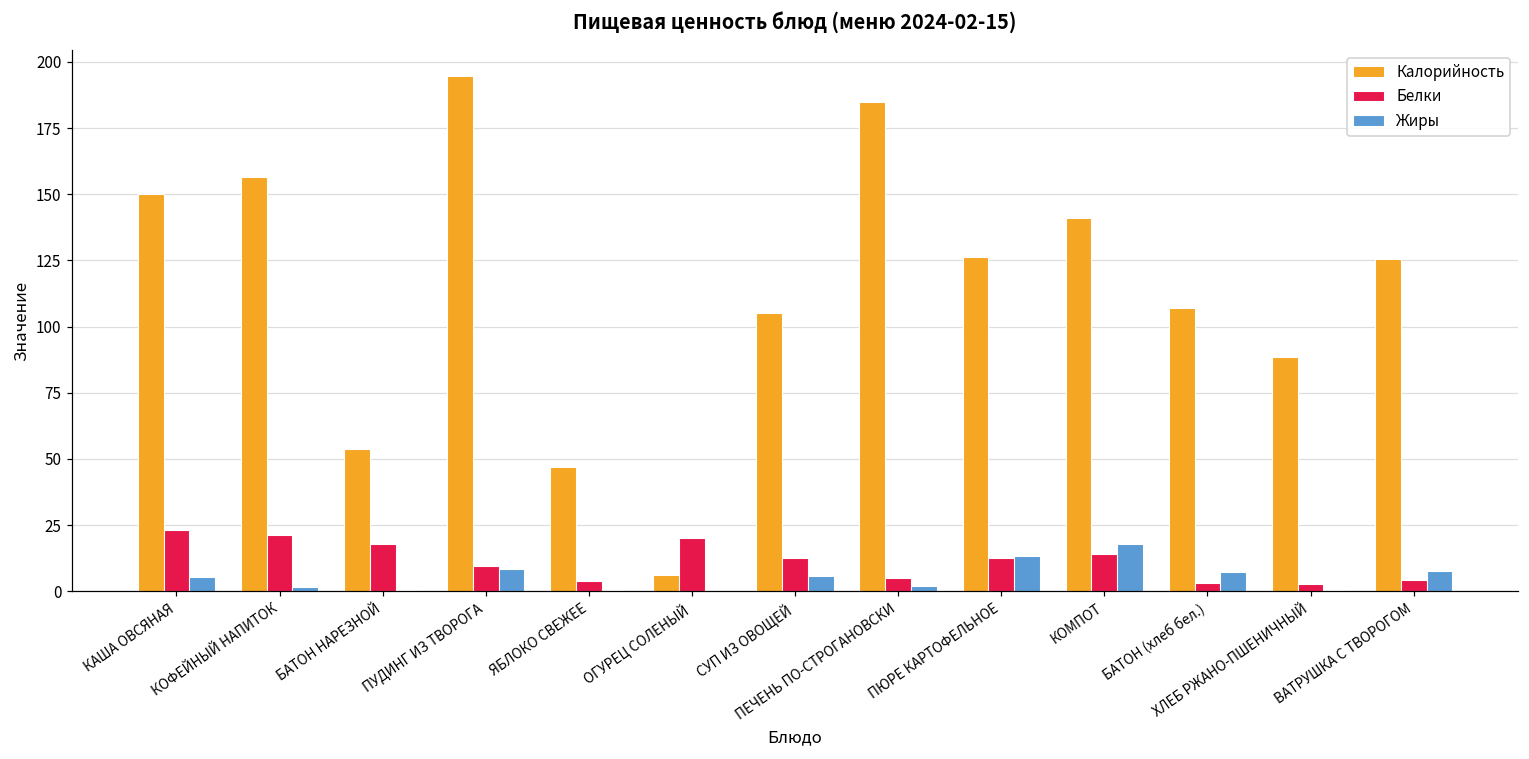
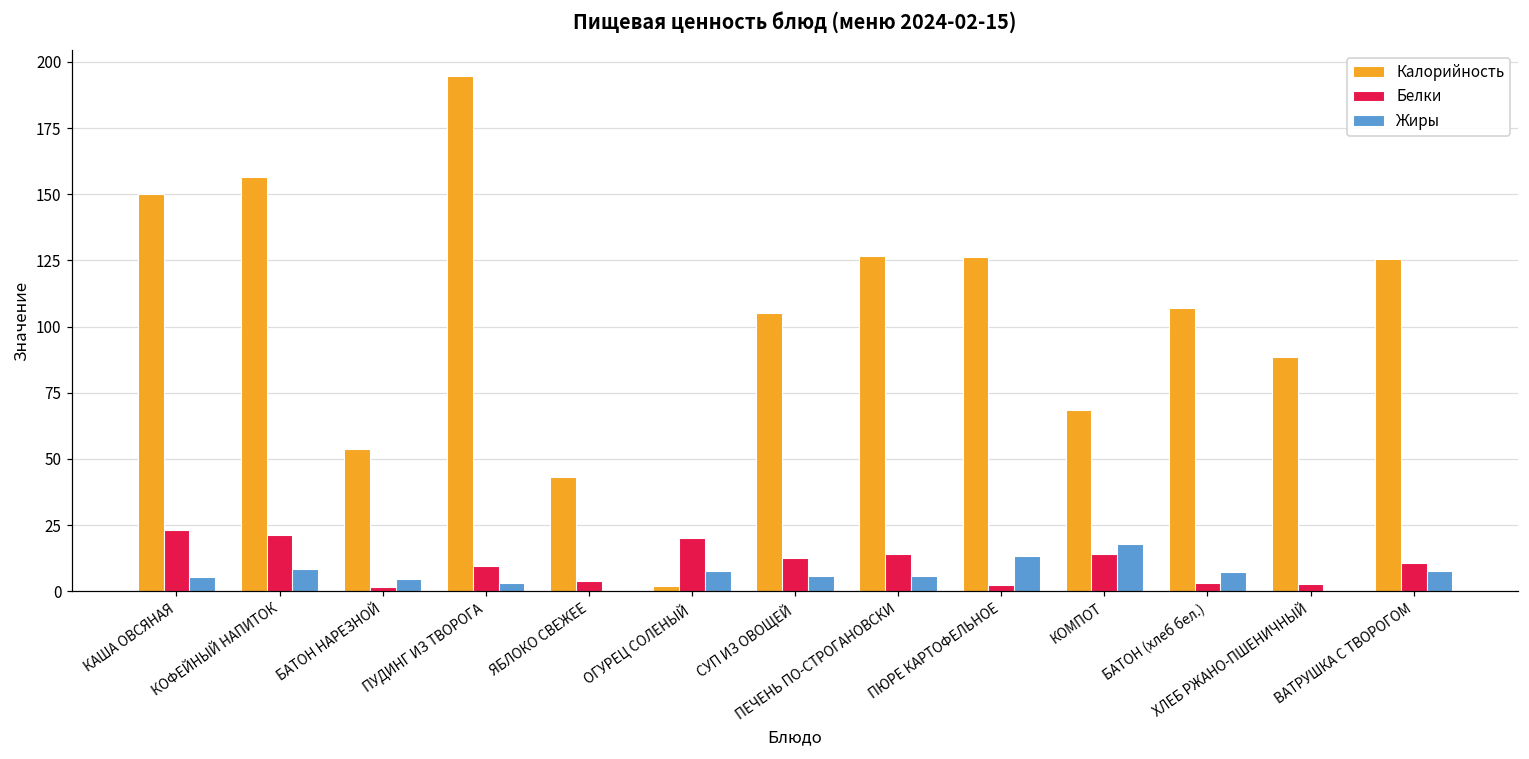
  {
    "Калорийность": {
      "КАША ОВСЯНАЯ": 150,
      "КОФЕЙНЫЙ НАПИТОК": 157,
      "БАТОН НАРЕЗНОЙ": 54,
      "ПУДИНГ ИЗ ТВОРОГА": 195,
-     "ЯБЛОКО СВЕЖЕЕ": 47,
-     "ОГУРЕЦ СОЛЕНЫЙ": 6,
+     "ЯБЛОКО СВЕЖЕЕ": 43,
+     "ОГУРЕЦ СОЛЕНЫЙ": 2,
      "СУП ИЗ ОВОЩЕЙ": 105,
-     "ПЕЧЕНЬ ПО-СТРОГАНОВСКИ": 185,
+     "ПЕЧЕНЬ ПО-СТРОГАНОВСКИ": 127,
      "ПЮРЕ КАРТОФЕЛЬНОЕ": 126,
-     "КОМПОТ": 141,
+     "КОМПОТ": 69,
      "БАТОН (хлеб бел.)": 107,
      "ХЛЕБ РЖАНО-ПШЕНИЧНЫЙ": 88,
      "ВАТРУШКА С ТВОРОГОМ": 126
    },
    "Белки": {
      "КАША ОВСЯНАЯ": 23,
      "КОФЕЙНЫЙ НАПИТОК": 21,
-     "БАТОН НАРЕЗНОЙ": 18,
+     "БАТОН НАРЕЗНОЙ": 2,
      "ПУДИНГ ИЗ ТВОРОГА": 9,
      "ЯБЛОКО СВЕЖЕЕ": 4,
      "ОГУРЕЦ СОЛЕНЫЙ": 20,
      "СУП ИЗ ОВОЩЕЙ": 13,
-     "ПЕЧЕНЬ ПО-СТРОГАНОВСКИ": 5,
-     "ПЮРЕ КАРТОФЕЛЬНОЕ": 12,
+     "ПЕЧЕНЬ ПО-СТРОГАНОВСКИ": 14,
+     "ПЮРЕ КАРТОФЕЛЬНОЕ": 2,
      "КОМПОТ": 14,
      "БАТОН (хлеб бел.)": 3,
      "ХЛЕБ РЖАНО-ПШЕНИЧНЫЙ": 3,
-     "ВАТРУШКА С ТВОРОГОМ": 4
+     "ВАТРУШКА С ТВОРОГОМ": 11
    },
    "Жиры": {
      "КАША ОВСЯНАЯ": 5,
-     "КОФЕЙНЫЙ НАПИТОК": 2,
-     "БАТОН НАРЕЗНОЙ": 1,
-     "ПУДИНГ ИЗ ТВОРОГА": 8,
-     "ОГУРЕЦ СОЛЕНЫЙ": 0,
+     "КОФЕЙНЫЙ НАПИТОК": 8,
+     "БАТОН НАРЕЗНОЙ": 5,
+     "ПУДИНГ ИЗ ТВОРОГА": 3,
+     "ОГУРЕЦ СОЛЕНЫЙ": 8,
      "СУП ИЗ ОВОЩЕЙ": 6,
-     "ПЕЧЕНЬ ПО-СТРОГАНОВСКИ": 2,
+     "ПЕЧЕНЬ ПО-СТРОГАНОВСКИ": 6,
      "ПЮРЕ КАРТОФЕЛЬНОЕ": 13,
      "КОМПОТ": 18,
      "БАТОН (хлеб бел.)": 7,
      "ВАТРУШКА С ТВОРОГОМ": 8
    }
  }
